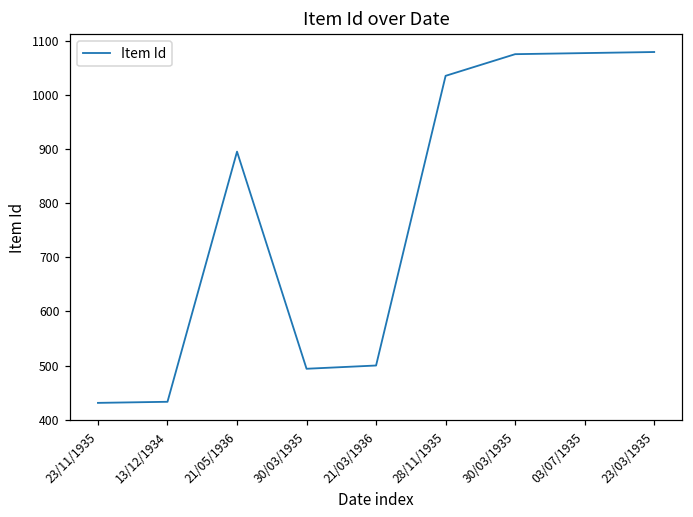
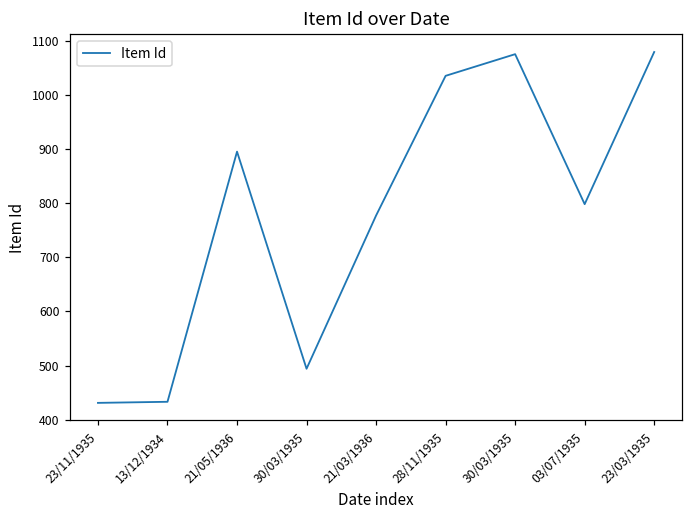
  {
    "23/11/1935": 430,
    "13/12/1934": 430,
    "21/05/1936": 900,
-   "21/03/1936": 500,
+   "21/03/1936": 780,
    "28/11/1935": 1040,
-   "03/07/1935": 1080,
+   "03/07/1935": 800,
    "23/03/1935": 1080
  }
